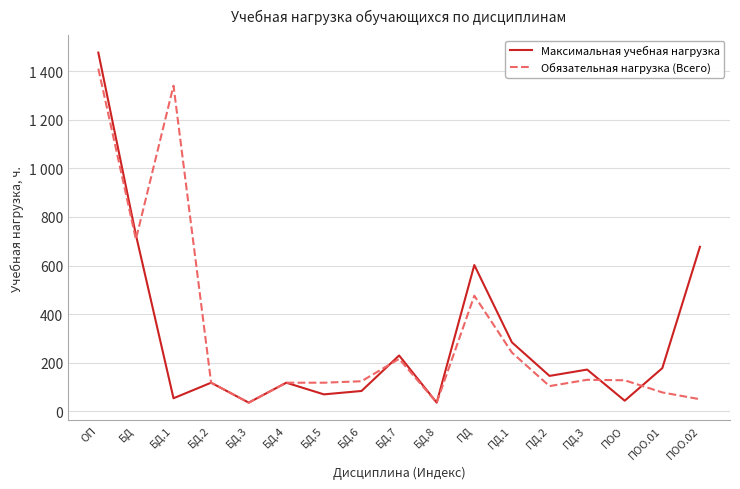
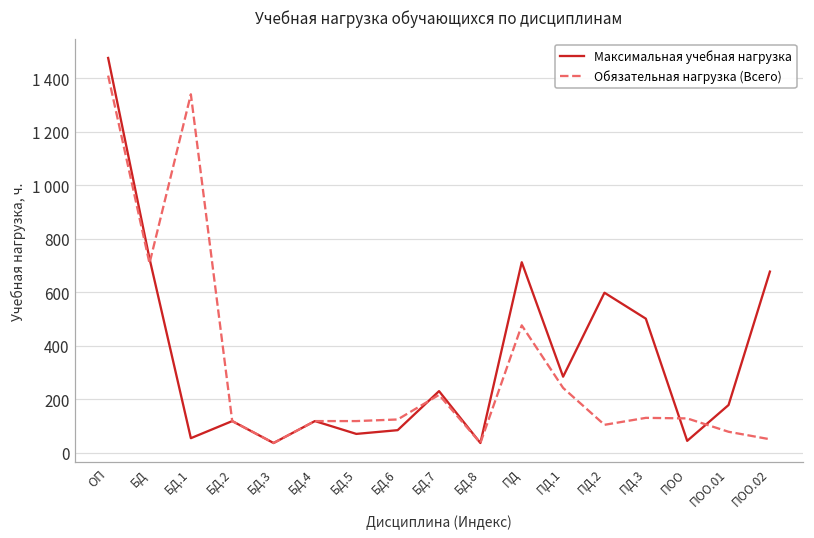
  {
    "Максимальная учебная нагрузка": {
      "ОП": 1480,
      "БД": 730,
      "БД.1": 50,
      "БД.5": 70,
      "БД.6": 80,
      "БД.7": 230,
-     "ПД": 600,
+     "ПД": 710,
      "ПД.1": 280,
-     "ПД.2": 150,
-     "ПД.3": 170,
+     "ПД.2": 600,
+     "ПД.3": 500,
      "ПОО": 40,
      "ПОО.01": 180,
      "ПОО.02": 680
    },
    "Обязательная нагрузка (Всего)": {
      "ОП": 1410,
      "БД": 710,
      "БД.1": 1340,
      "БД.5": 120,
      "БД.6": 120,
      "БД.7": 220,
      "ПД": 480,
      "ПД.1": 240,
      "ПД.2": 100,
      "ПД.3": 130,
      "ПОО": 130,
      "ПОО.01": 80,
      "ПОО.02": 50
    }
  }
